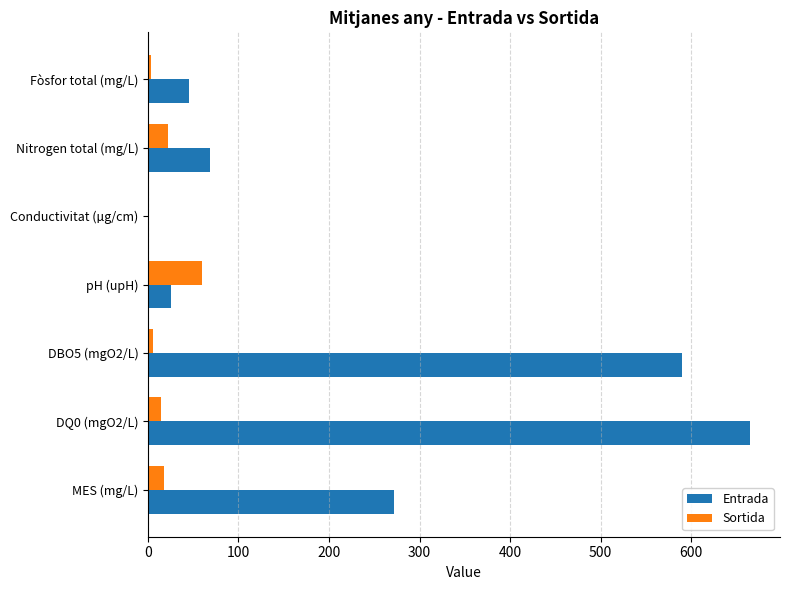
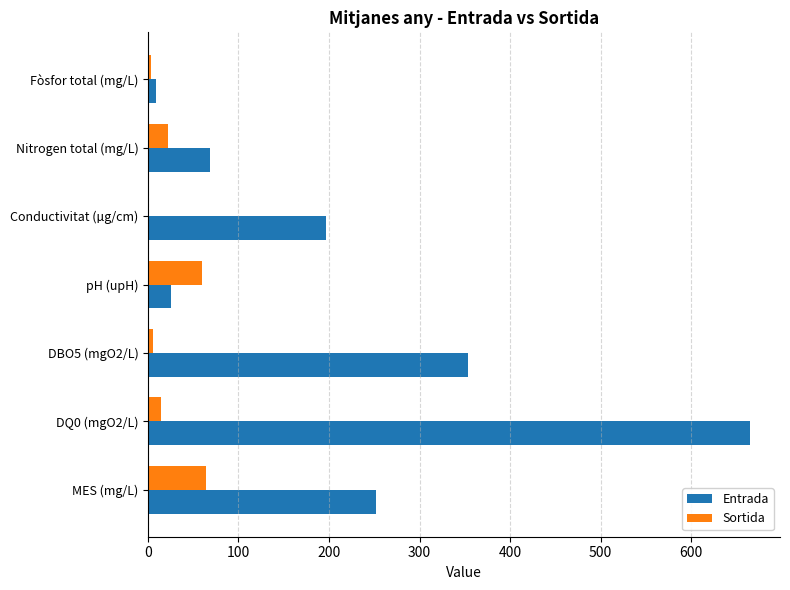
  {
    "Entrada": {
-     "Fòsfor total (mg/L)": 50,
+     "Fòsfor total (mg/L)": 10,
      "Nitrogen total (mg/L)": 70,
-     "Conductivitat (µg/cm)": 0,
+     "Conductivitat (µg/cm)": 200,
      "pH (upH)": 30,
-     "DBO5 (mgO2/L)": 590,
+     "DBO5 (mgO2/L)": 350,
      "DQ0 (mgO2/L)": 670,
-     "MES (mg/L)": 270
+     "MES (mg/L)": 250
    },
    "Sortida": {
      "Fòsfor total (mg/L)": 0,
      "Nitrogen total (mg/L)": 20,
      "pH (upH)": 60,
      "DBO5 (mgO2/L)": 10,
      "DQ0 (mgO2/L)": 10,
-     "MES (mg/L)": 20
+     "MES (mg/L)": 60
    }
  }
